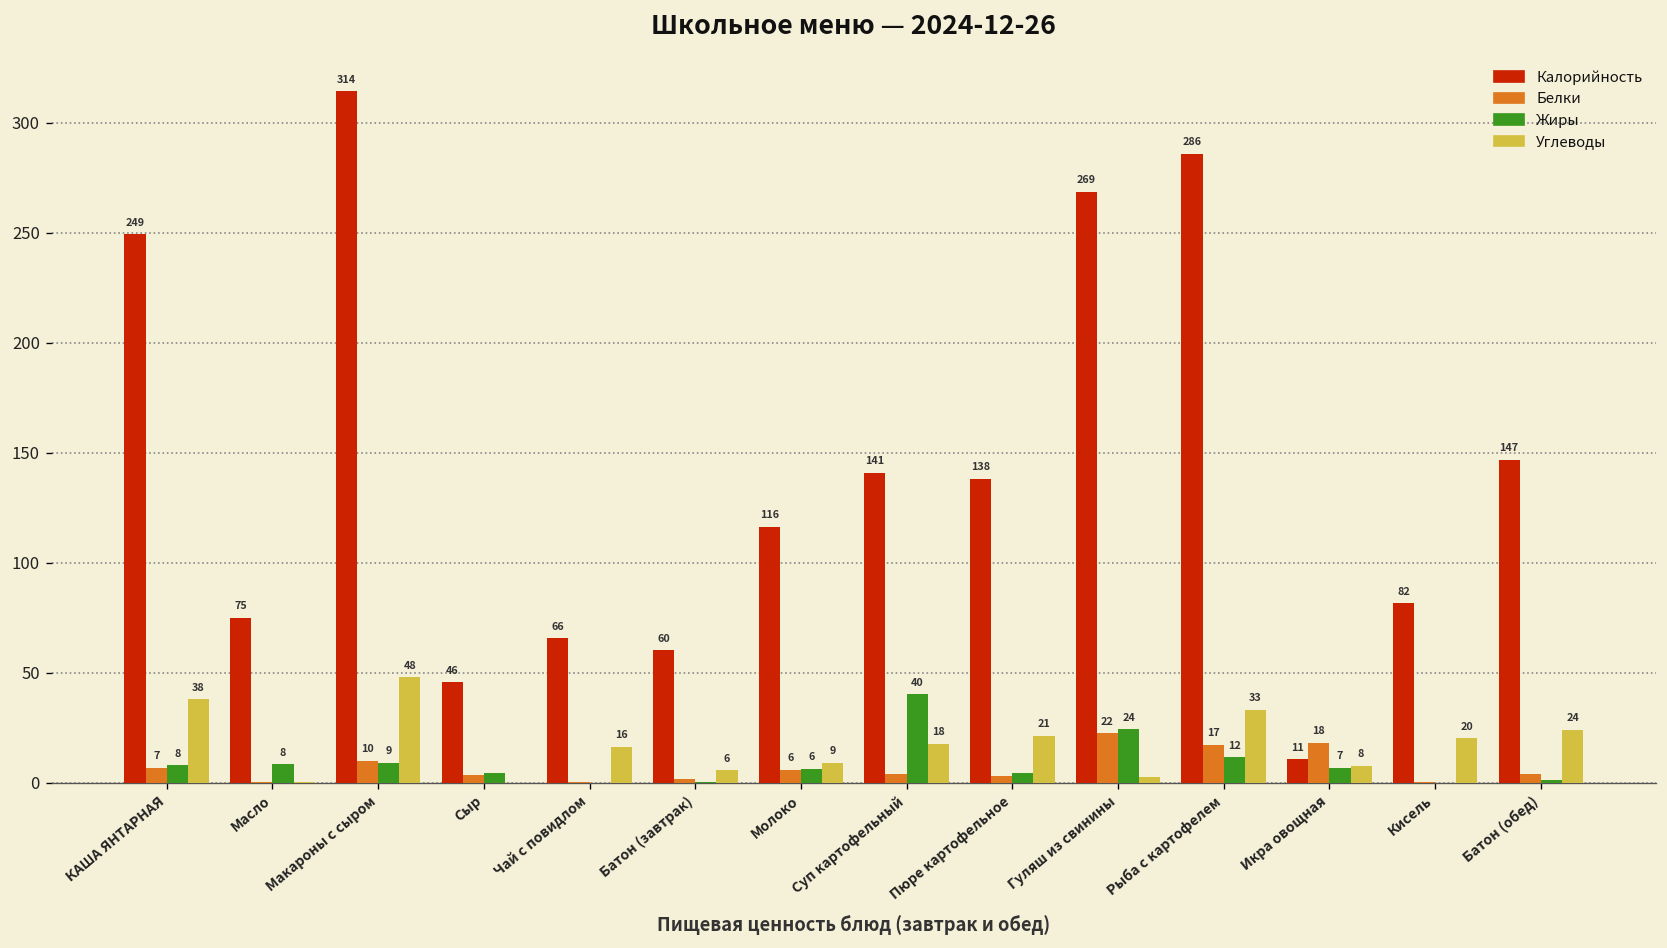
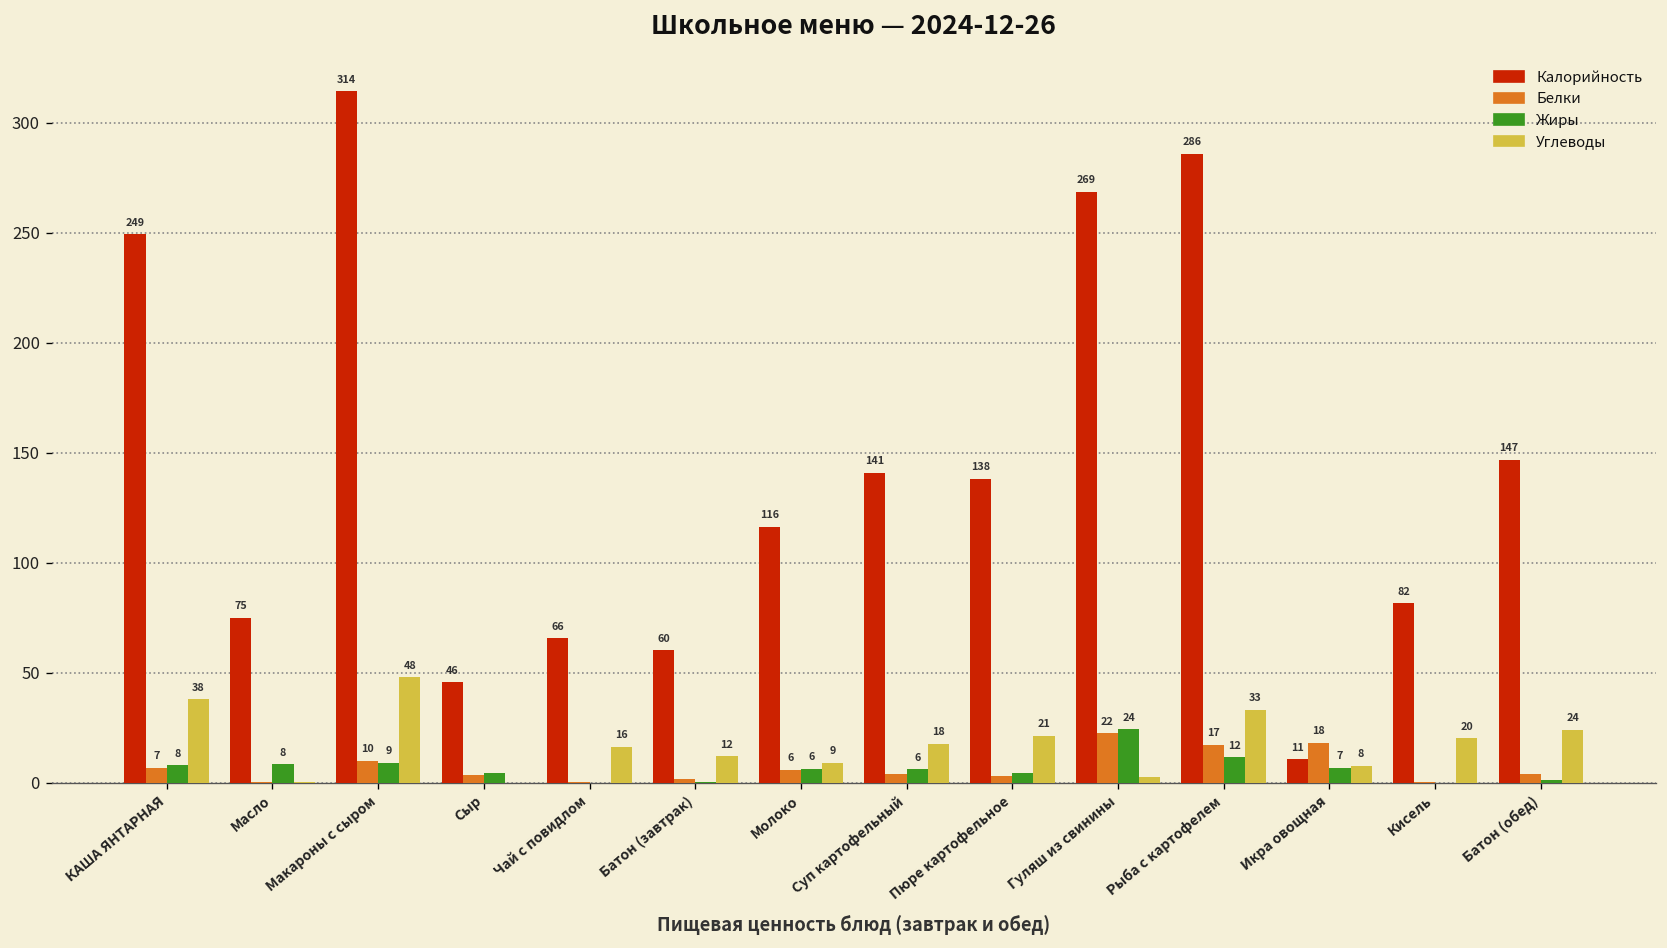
  {
    "Калорийность": {
      "КАША ЯНТАРНАЯ": 249,
      "Масло": 75,
      "Макароны с сыром": 314,
      "Сыр": 46,
      "Чай с повидлом": 66,
      "Батон (завтрак)": 60,
      "Молоко": 116,
      "Суп картофельный": 141,
      "Пюре картофельное": 138,
      "Гуляш из свинины": 269,
      "Рыба с картофелем": 286,
      "Икра овощная": 11,
      "Кисель": 82,
      "Батон (обед)": 147
    },
    "Белки": {
      "КАША ЯНТАРНАЯ": 7,
      "Макароны с сыром": 10,
      "Молоко": 6,
      "Гуляш из свинины": 22,
      "Рыба с картофелем": 17,
      "Икра овощная": 18
    },
    "Жиры": {
      "КАША ЯНТАРНАЯ": 8,
      "Масло": 8,
      "Макароны с сыром": 9,
      "Молоко": 6,
-     "Суп картофельный": 40,
+     "Суп картофельный": 6,
      "Гуляш из свинины": 24,
      "Рыба с картофелем": 12,
      "Икра овощная": 7
    },
    "Углеводы": {
      "КАША ЯНТАРНАЯ": 38,
      "Макароны с сыром": 48,
      "Чай с повидлом": 16,
-     "Батон (завтрак)": 6,
+     "Батон (завтрак)": 12,
      "Молоко": 9,
      "Суп картофельный": 18,
      "Пюре картофельное": 21,
      "Рыба с картофелем": 33,
      "Икра овощная": 8,
      "Кисель": 20,
      "Батон (обед)": 24
    }
  }
